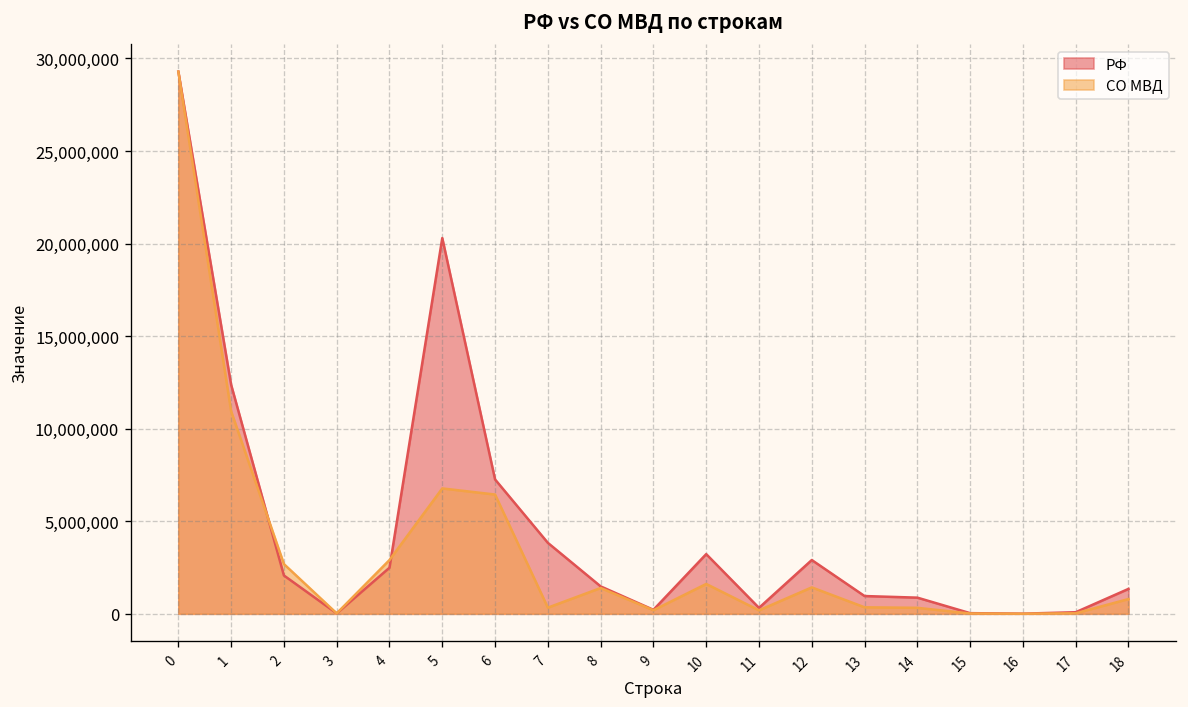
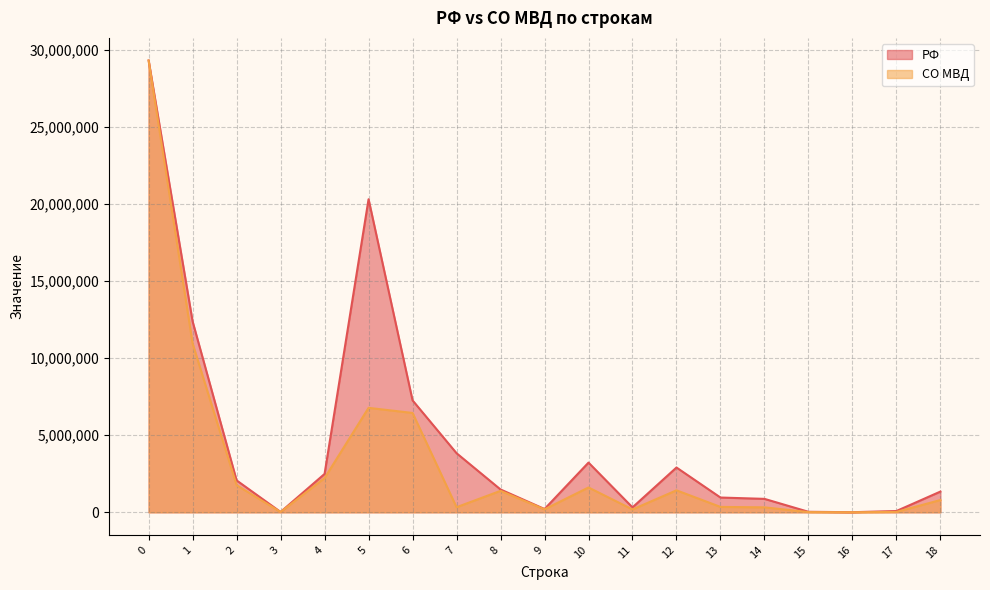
  {
    "РФ": {
      "1": "12,400,000",
      "2": "2,100,000",
      "4": "2,500,000",
      "5": "20,300,000",
      "6": "7,300,000",
      "7": "3,800,000",
      "10": "3,200,000",
      "12": "2,900,000",
      "13": "1,000,000",
      "14": "900,000",
      "18": "1,300,000"
    },
    "СО МВД": {
      "1": "10,900,000",
-     "2": "2,700,000",
-     "4": "2,900,000",
+     "2": "1,800,000",
+     "4": "2,200,000",
      "5": "6,800,000",
      "6": "6,400,000",
      "7": "300,000",
      "10": "1,600,000",
      "12": "1,400,000",
      "13": "300,000",
      "14": "300,000",
      "18": "800,000"
    }
  }
